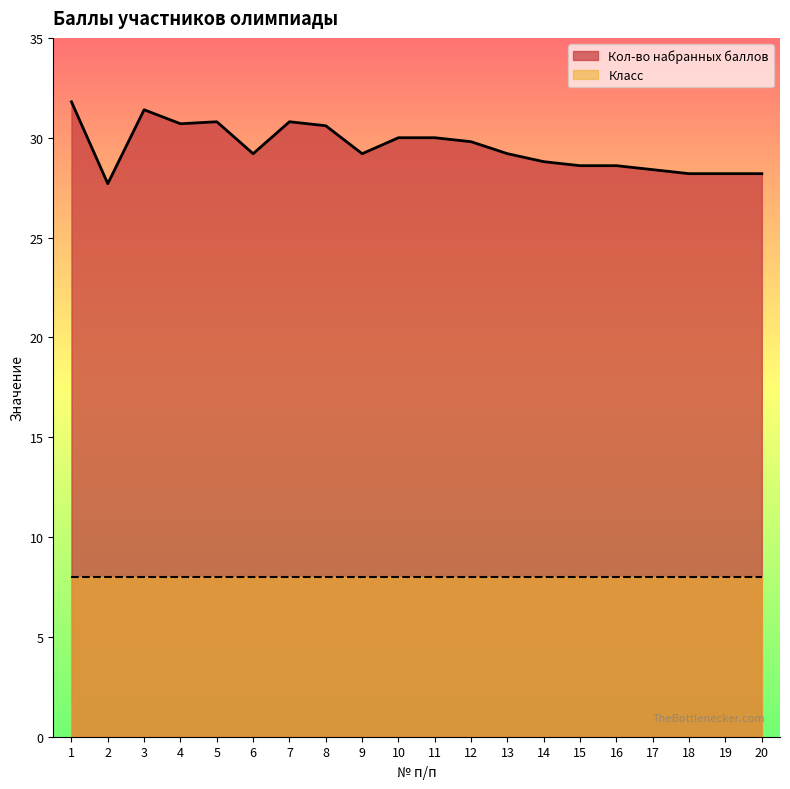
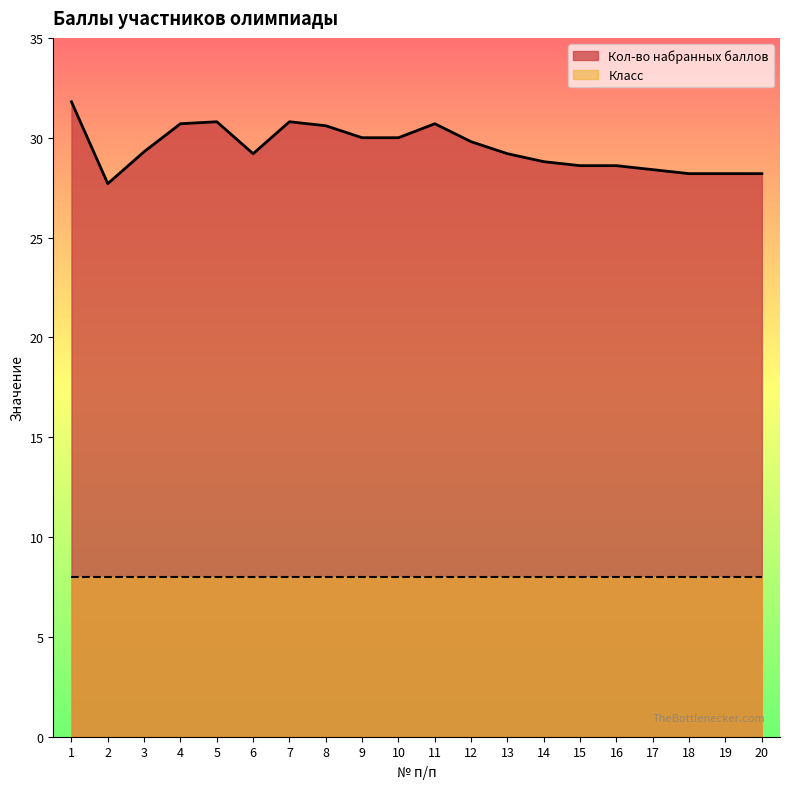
  {
    "Кол-во набранных баллов": {
      "1": 31.8,
      "2": 27.7,
-     "3": 31.4,
+     "3": 29.3,
      "4": 30.7,
      "5": 30.8,
      "6": 29.2,
      "7": 30.8,
      "8": 30.6,
-     "9": 29.2,
+     "9": 30.0,
      "10": 30.0,
-     "11": 30.0,
+     "11": 30.7,
      "12": 29.8,
      "13": 29.2,
      "14": 28.8,
      "15": 28.6,
      "16": 28.6,
      "17": 28.4,
      "18": 28.2,
      "19": 28.2,
      "20": 28.2
    },
    "Класс": {
      "1": 8.0,
      "2": 8.0,
      "3": 8.0,
      "4": 8.0,
      "5": 8.0,
      "6": 8.0,
      "7": 8.0,
      "8": 8.0,
      "9": 8.0,
      "10": 8.0,
      "11": 8.0,
      "12": 8.0,
      "13": 8.0,
      "14": 8.0,
      "15": 8.0,
      "16": 8.0,
      "17": 8.0,
      "18": 8.0,
      "19": 8.0,
      "20": 8.0
    }
  }
